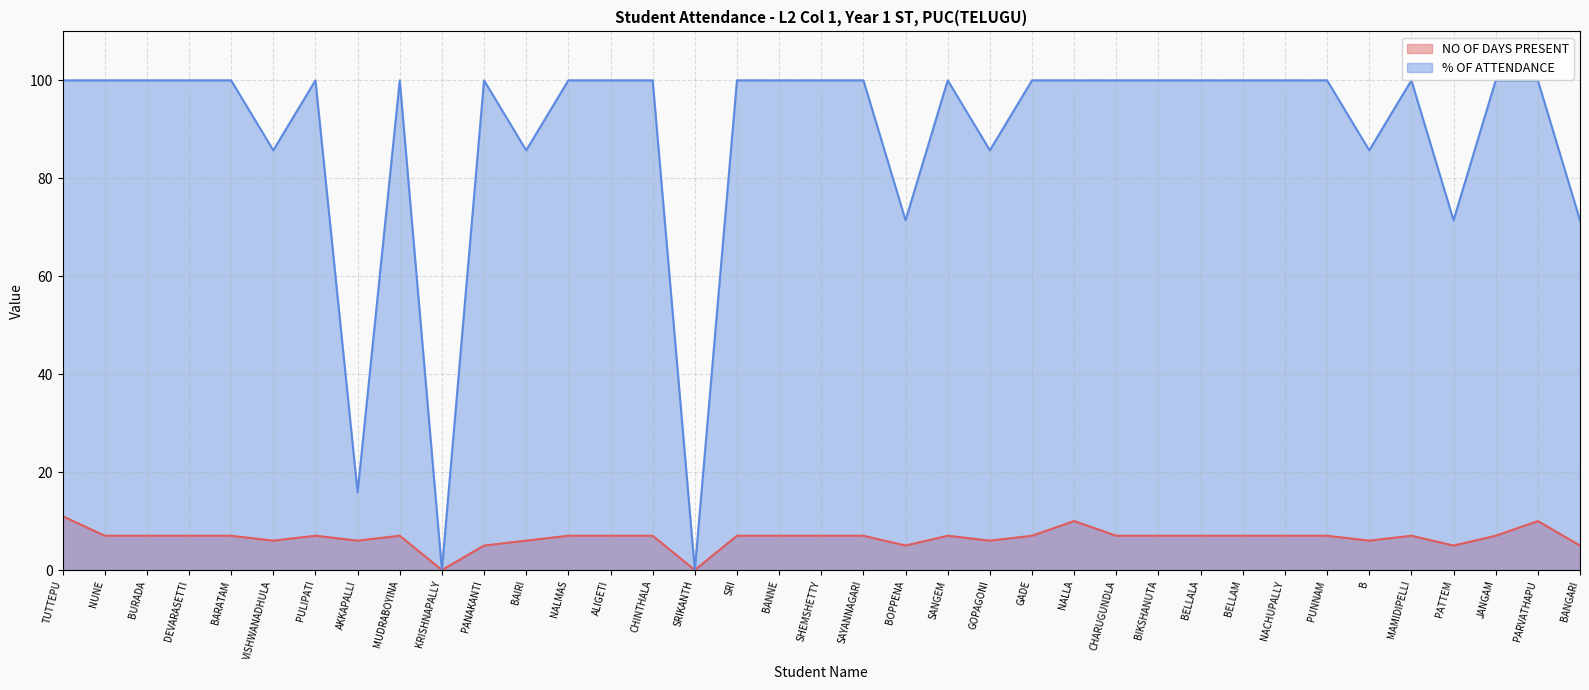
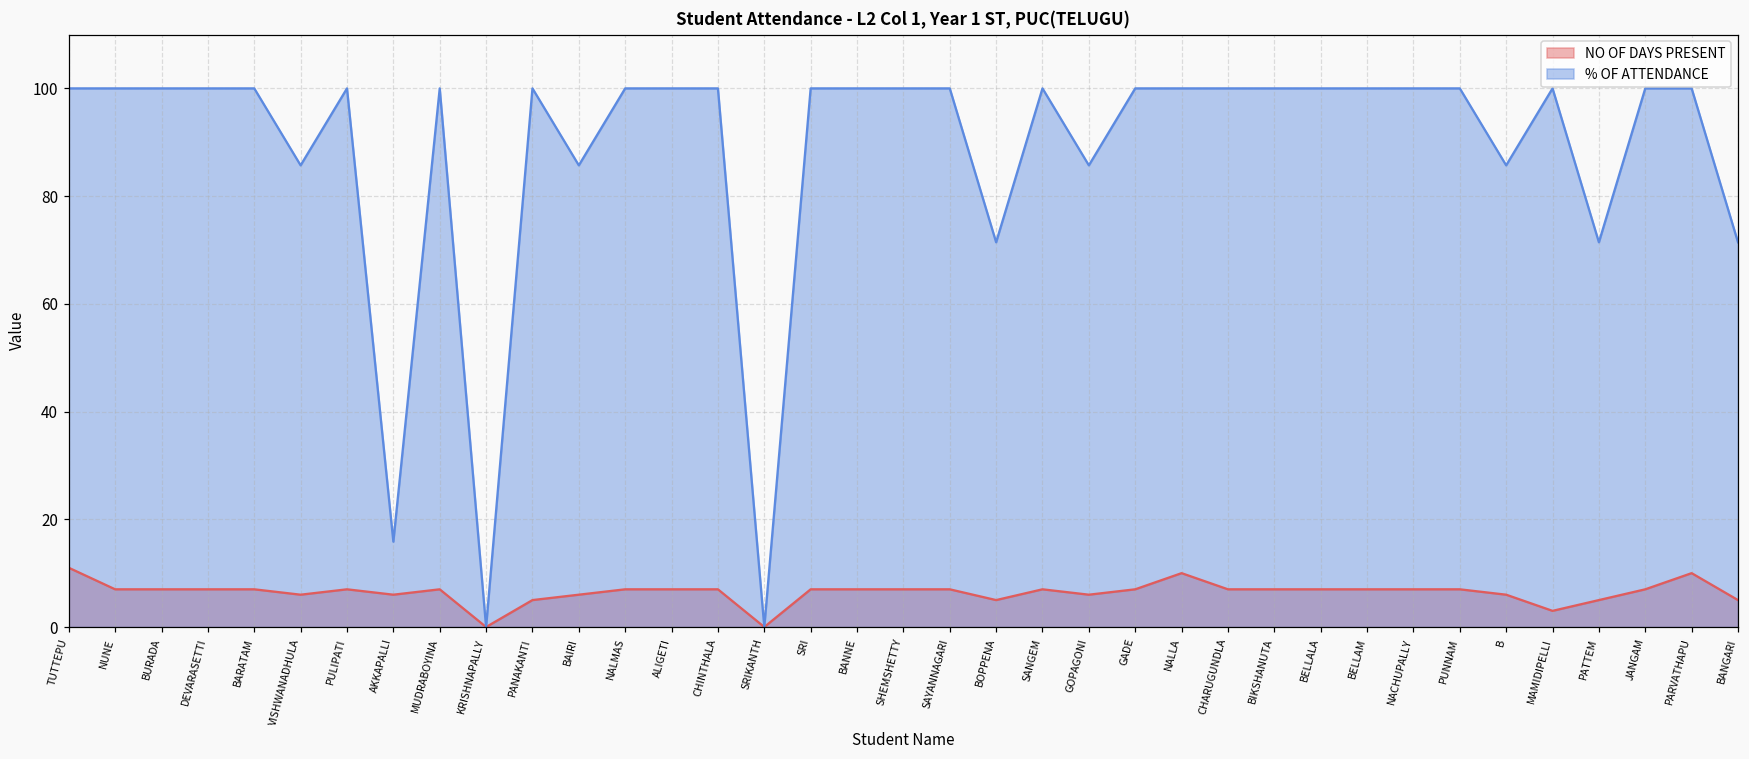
  {
    "NO OF DAYS PRESENT": {
      "TUTTEPU": 11,
      "NUNE": 7,
      "BURADA": 7,
      "DEVARASETTI": 7,
      "BARATAM": 7,
      "VISHWANADHULA": 6,
      "PULIPATI": 7,
      "AKKAPALLI": 6,
      "MUDRABOYINA": 7,
      "PANAKANTI": 5,
      "BAIRI": 6,
      "NALMAS": 7,
      "ALIGETI": 7,
      "CHINTHALA": 7,
      "SRI": 7,
      "BANNE": 7,
      "SHEMSHETTY": 7,
      "SAYANNAGARI": 7,
      "BOPPENA": 5,
      "SANGEM": 7,
      "GOPAGONI": 6,
      "GADE": 7,
      "NALLA": 10,
      "CHARUGUNDLA": 7,
      "BIKSHANUTA": 7,
      "BELLALA": 7,
      "BELLAM": 7,
      "NACHUPALLY": 7,
      "PUNNAM": 7,
      "B": 6,
-     "MAMIDIPELLI": 7,
+     "MAMIDIPELLI": 3,
      "PATTEM": 5,
      "JANGAM": 7,
      "PARVATHAPU": 10,
      "BANGARI": 5
    },
    "% OF ATTENDANCE": {
      "TUTTEPU": 100,
      "NUNE": 100,
      "BURADA": 100,
      "DEVARASETTI": 100,
      "BARATAM": 100,
      "VISHWANADHULA": 86,
      "PULIPATI": 100,
      "AKKAPALLI": 16,
      "MUDRABOYINA": 100,
      "PANAKANTI": 100,
      "BAIRI": 86,
      "NALMAS": 100,
      "ALIGETI": 100,
      "CHINTHALA": 100,
      "SRI": 100,
      "BANNE": 100,
      "SHEMSHETTY": 100,
      "SAYANNAGARI": 100,
      "BOPPENA": 71,
      "SANGEM": 100,
      "GOPAGONI": 86,
      "GADE": 100,
      "NALLA": 100,
      "CHARUGUNDLA": 100,
      "BIKSHANUTA": 100,
      "BELLALA": 100,
      "BELLAM": 100,
      "NACHUPALLY": 100,
      "PUNNAM": 100,
      "B": 86,
      "MAMIDIPELLI": 100,
      "PATTEM": 71,
      "JANGAM": 100,
      "PARVATHAPU": 100,
      "BANGARI": 71
    }
  }
